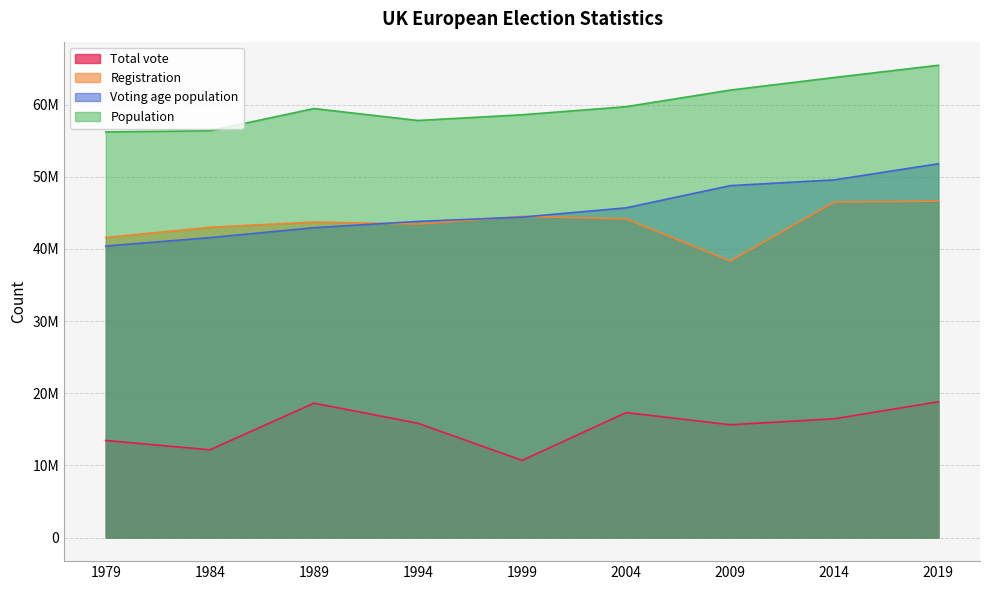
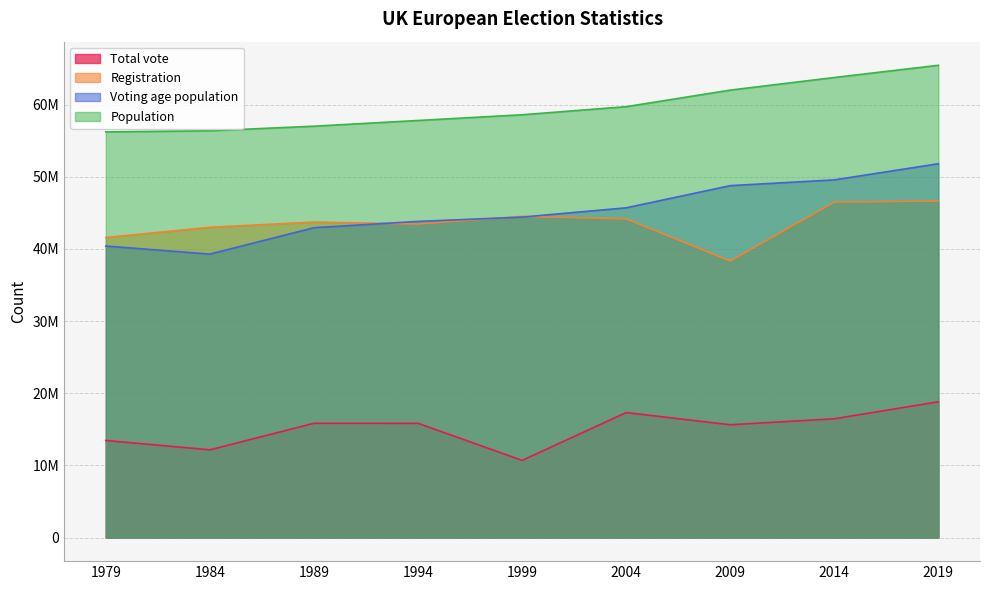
  {
    "Total vote": {
      "1979": 13000000,
      "1984": 12000000,
-     "1989": 19000000,
+     "1989": 16000000,
      "1994": 16000000,
      "1999": 11000000,
      "2004": 17000000,
      "2009": 16000000,
      "2014": 16000000,
      "2019": 19000000
    },
    "Registration": {
      "1979": 42000000,
      "1984": 43000000,
      "1989": 44000000,
      "1994": 43000000,
      "2004": 44000000,
      "2009": 38000000,
      "2014": 46000000,
      "2019": 47000000
    },
    "Voting age population": {
      "1979": 40000000,
-     "1984": 42000000,
+     "1984": 39000000,
      "1989": 43000000,
      "1994": 44000000,
      "2004": 46000000,
      "2009": 49000000,
      "2014": 50000000,
      "2019": 52000000
    },
    "Population": {
      "1979": 56000000,
      "1984": 56000000,
-     "1989": 59000000,
+     "1989": 57000000,
      "1994": 58000000,
      "1999": 59000000,
      "2004": 60000000,
      "2009": 62000000,
      "2014": 64000000,
      "2019": 65000000
    }
  }
